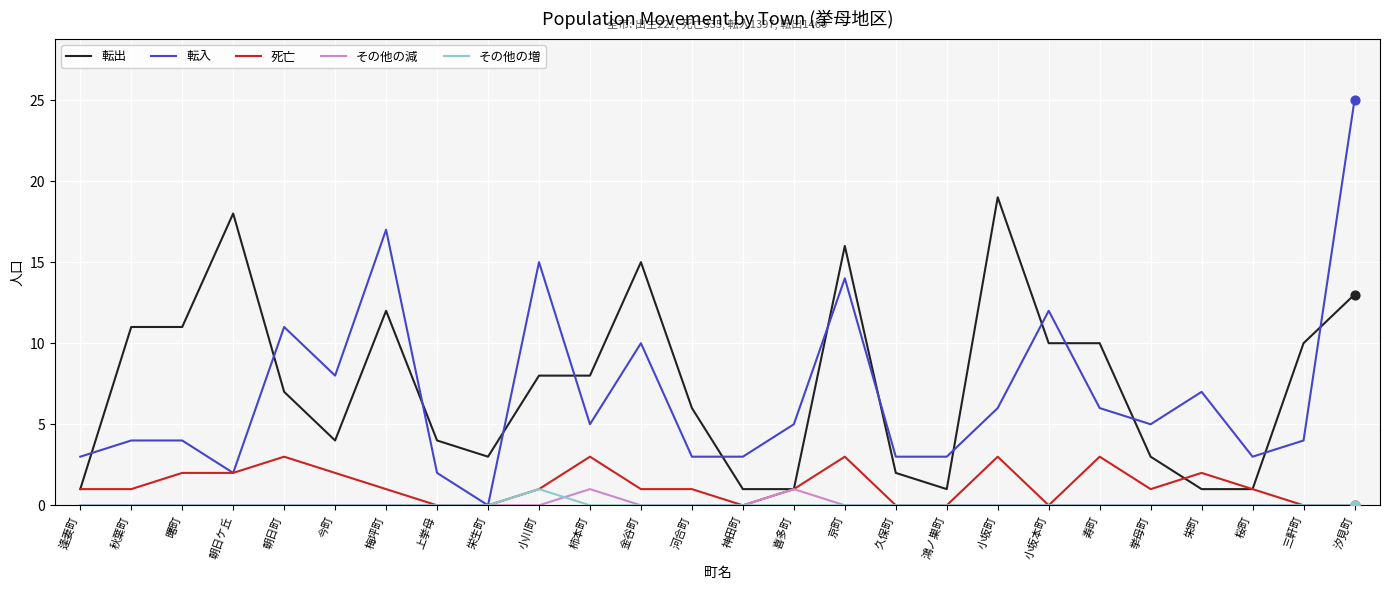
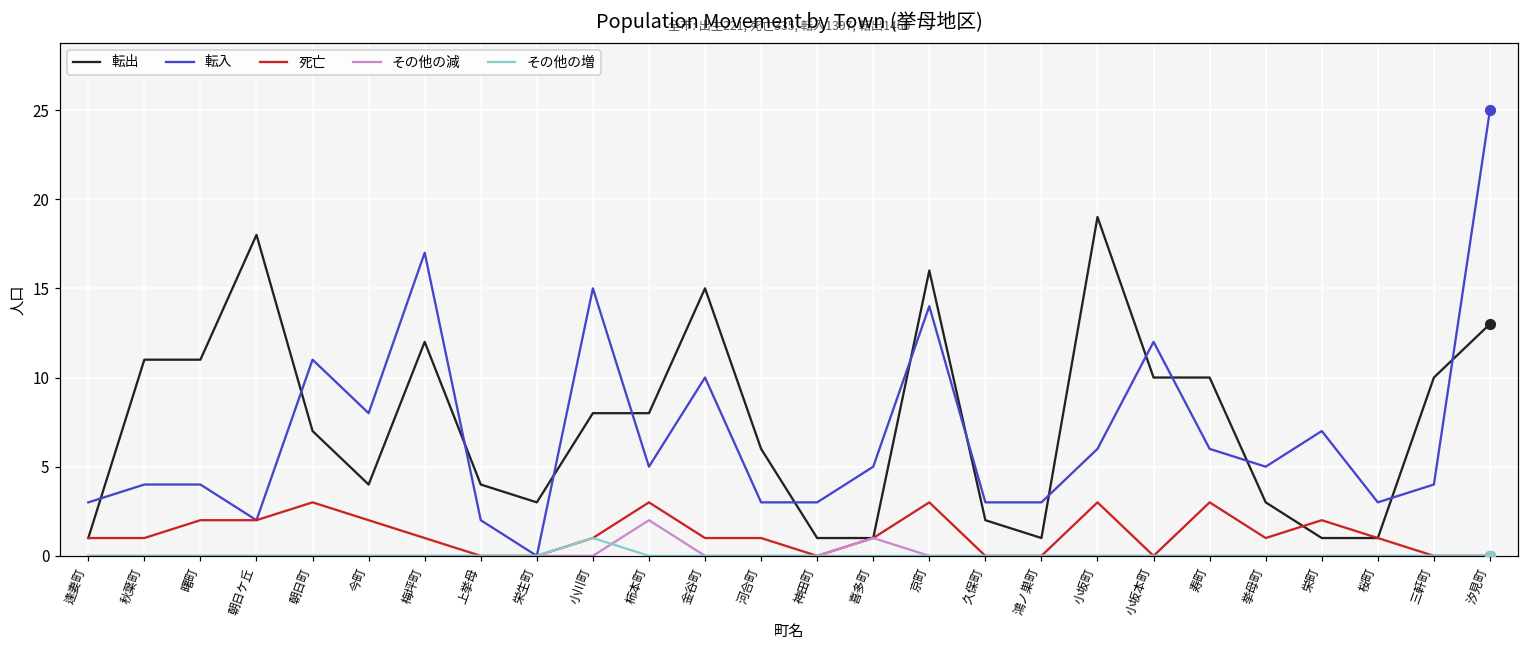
  {
    "その他の減": {
      "小川町": 0,
-     "柿本町": 1
+     "柿本町": 2
    },
    "その他の増": {
      "柿本町": 0,
      "喜多町": 0
    }
  }
